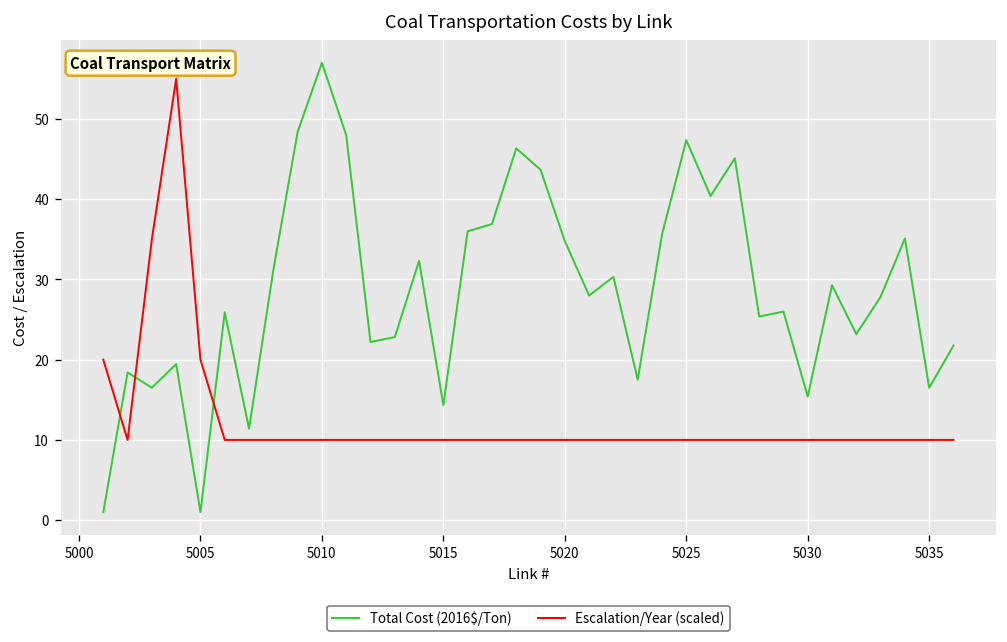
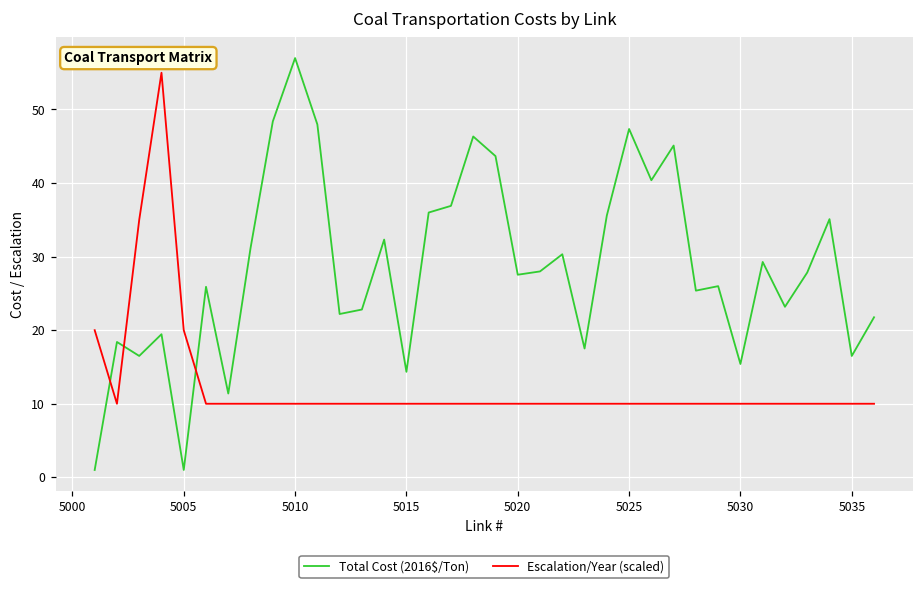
  {
    "Total Cost (2016$/Ton)": {
      "5005": 1,
      "5010": 57,
      "5015": 14,
-     "5020": 35,
+     "5020": 28,
      "5025": 47,
      "5030": 15,
      "5035": 16
    },
    "Escalation/Year (scaled)": {
      "5005": 20,
      "5010": 10,
      "5015": 10,
      "5020": 10,
      "5025": 10,
      "5030": 10,
      "5035": 10
    }
  }
